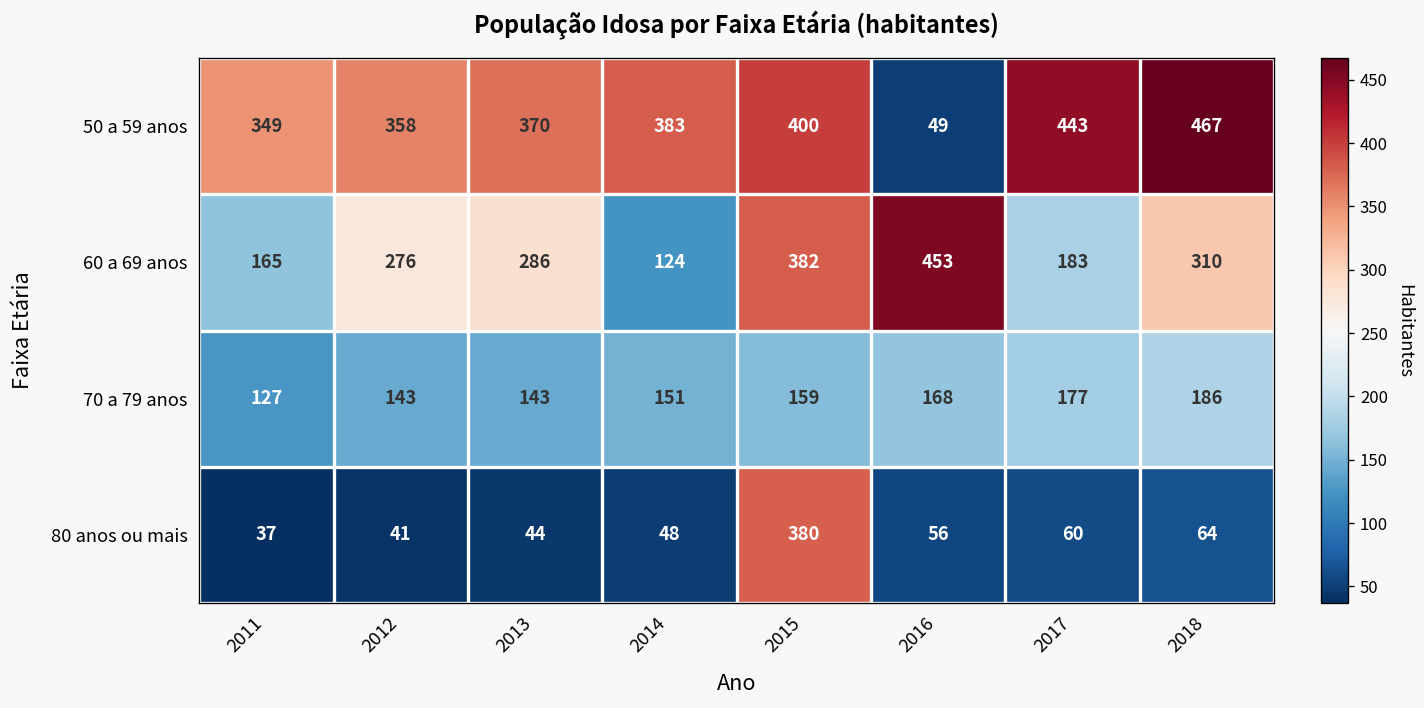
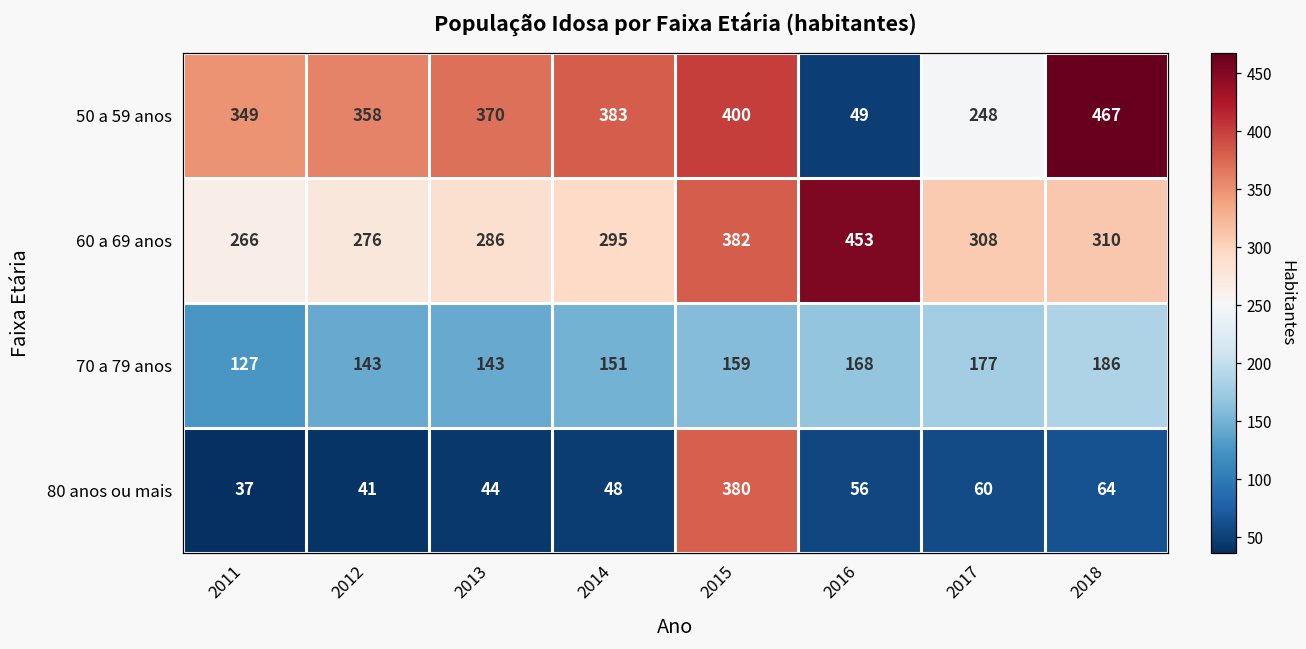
  {
    "50 a 59 anos": {
      "2011": 349,
      "2012": 358,
      "2013": 370,
      "2014": 383,
      "2015": 400,
      "2016": 49,
-     "2017": 443,
+     "2017": 248,
      "2018": 467
    },
    "60 a 69 anos": {
-     "2011": 165,
+     "2011": 266,
      "2012": 276,
      "2013": 286,
-     "2014": 124,
+     "2014": 295,
      "2015": 382,
      "2016": 453,
-     "2017": 183,
+     "2017": 308,
      "2018": 310
    },
    "70 a 79 anos": {
      "2011": 127,
      "2012": 143,
      "2013": 143,
      "2014": 151,
      "2015": 159,
      "2016": 168,
      "2017": 177,
      "2018": 186
    },
    "80 anos ou mais": {
      "2011": 37,
      "2012": 41,
      "2013": 44,
      "2014": 48,
      "2015": 380,
      "2016": 56,
      "2017": 60,
      "2018": 64
    }
  }
